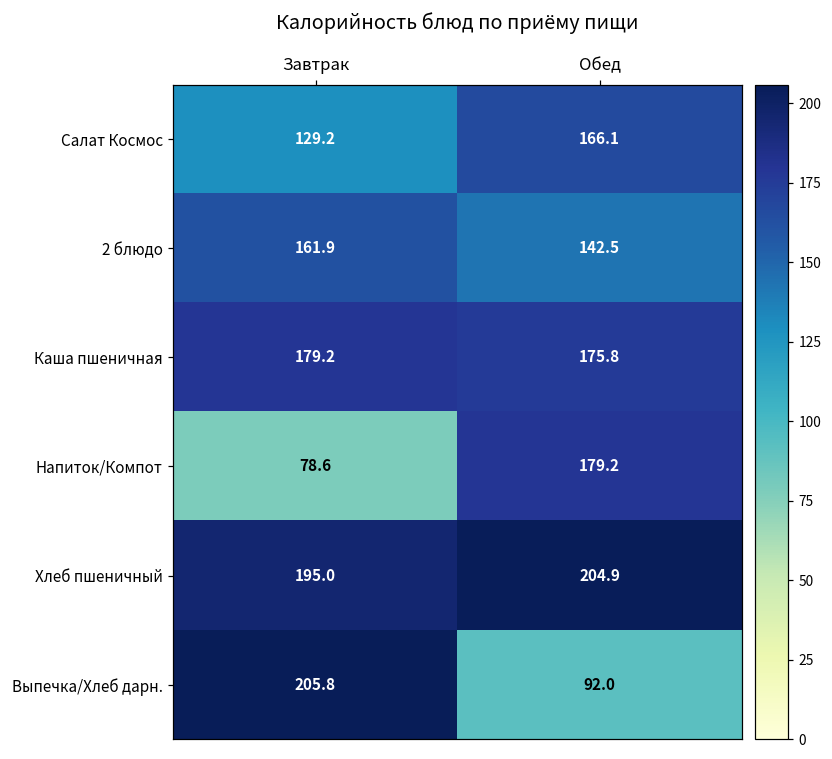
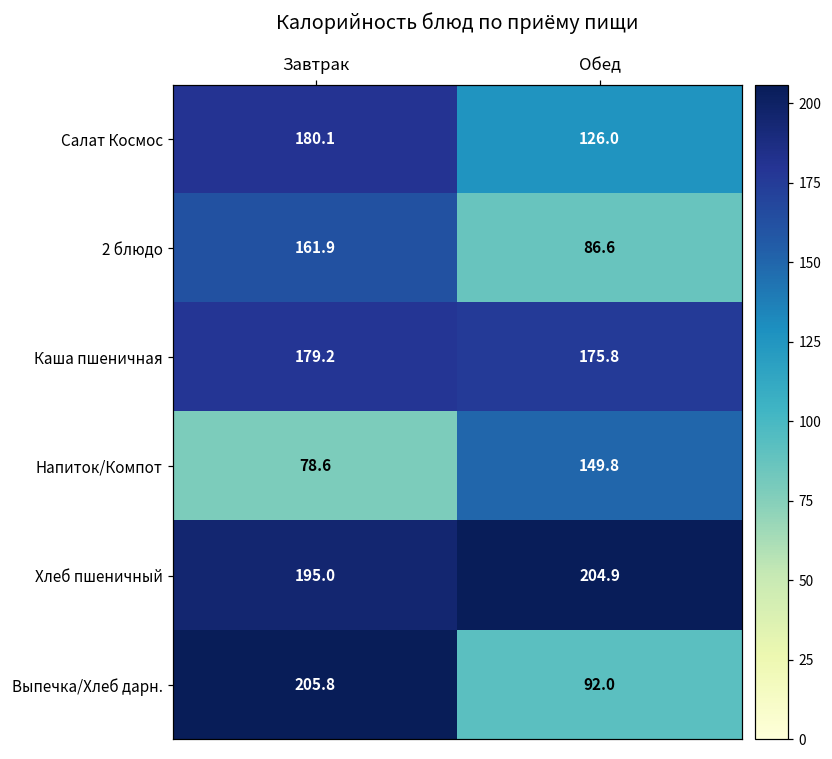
  {
    "Салат Космос": {
-     "Завтрак": 129.2,
-     "Обед": 166.1
+     "Завтрак": 180.1,
+     "Обед": 126.0
    },
    "2 блюдо": {
      "Завтрак": 161.9,
-     "Обед": 142.5
+     "Обед": 86.6
    },
    "Каша пшеничная": {
      "Завтрак": 179.2,
      "Обед": 175.8
    },
    "Напиток/Компот": {
      "Завтрак": 78.6,
-     "Обед": 179.2
+     "Обед": 149.8
    },
    "Хлеб пшеничный": {
      "Завтрак": 195.0,
      "Обед": 204.9
    },
    "Выпечка/Хлеб дарн.": {
      "Завтрак": 205.8,
      "Обед": 92.0
    }
  }
